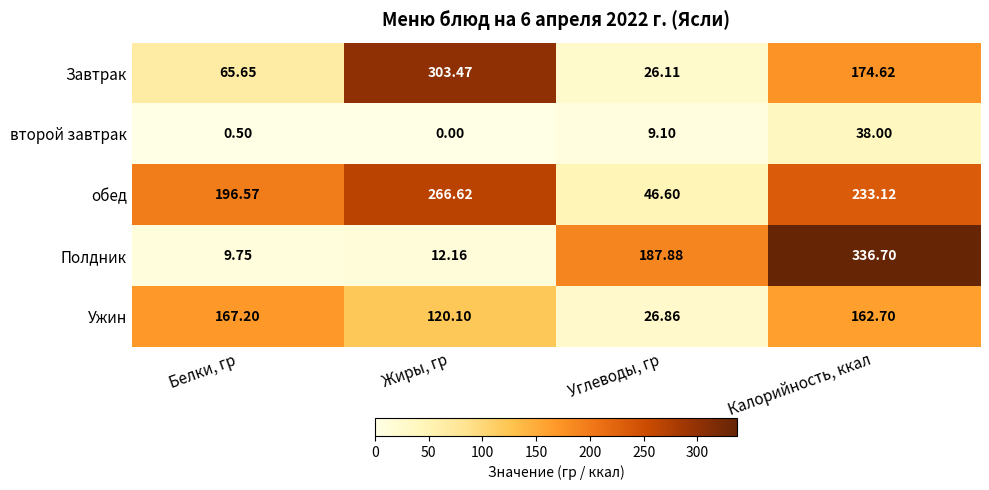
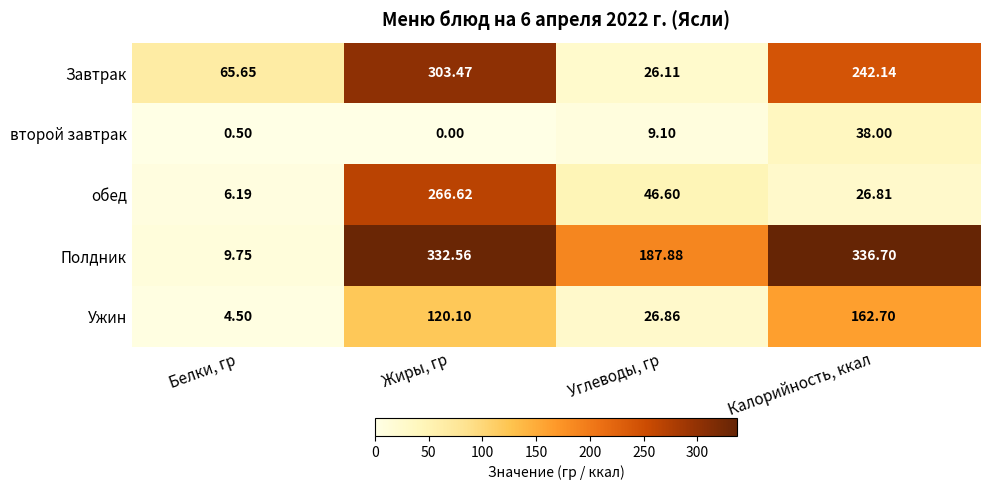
  {
    "Завтрак": {
      "Белки, гр": 65.65,
      "Жиры, гр": 303.47,
      "Углеводы, гр": 26.11,
-     "Калорийность, ккал": 174.62
+     "Калорийность, ккал": 242.14
    },
    "второй завтрак": {
      "Белки, гр": 0.50,
      "Жиры, гр": 0.00,
      "Углеводы, гр": 9.10,
      "Калорийность, ккал": 38.00
    },
    "обед": {
-     "Белки, гр": 196.57,
+     "Белки, гр": 6.19,
      "Жиры, гр": 266.62,
      "Углеводы, гр": 46.60,
-     "Калорийность, ккал": 233.12
+     "Калорийность, ккал": 26.81
    },
    "Полдник": {
      "Белки, гр": 9.75,
-     "Жиры, гр": 12.16,
+     "Жиры, гр": 332.56,
      "Углеводы, гр": 187.88,
      "Калорийность, ккал": 336.70
    },
    "Ужин": {
-     "Белки, гр": 167.20,
+     "Белки, гр": 4.50,
      "Жиры, гр": 120.10,
      "Углеводы, гр": 26.86,
      "Калорийность, ккал": 162.70
    }
  }
